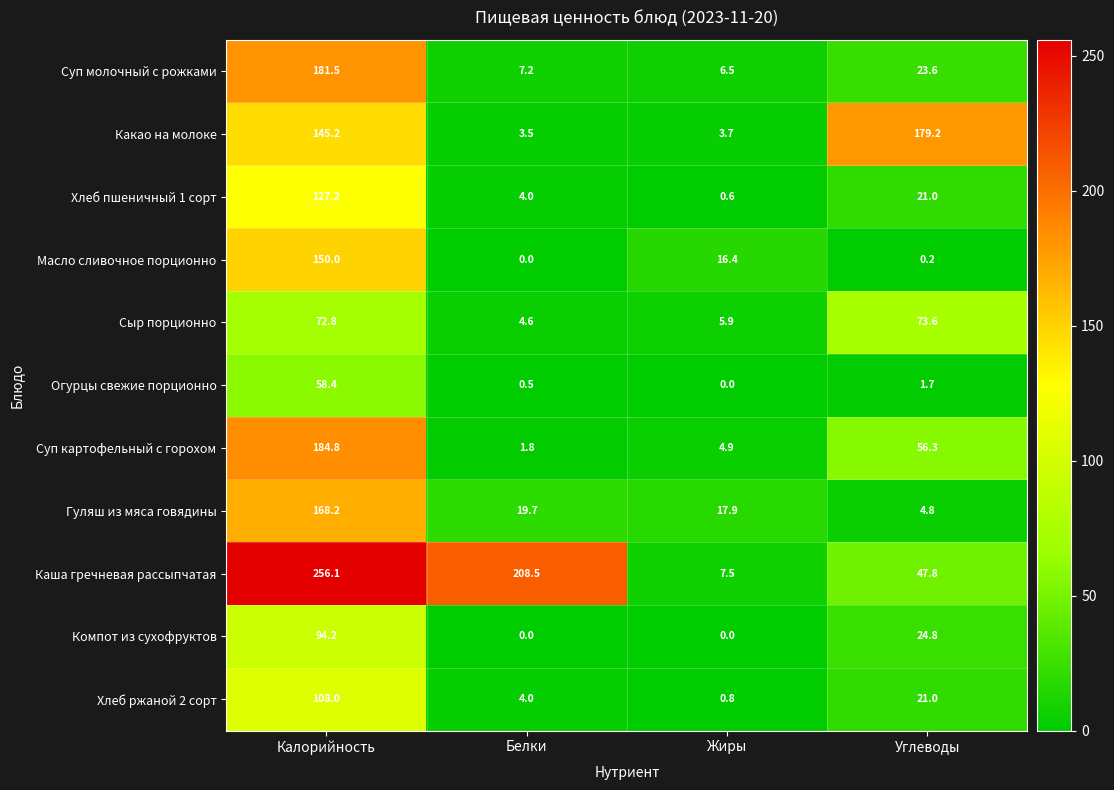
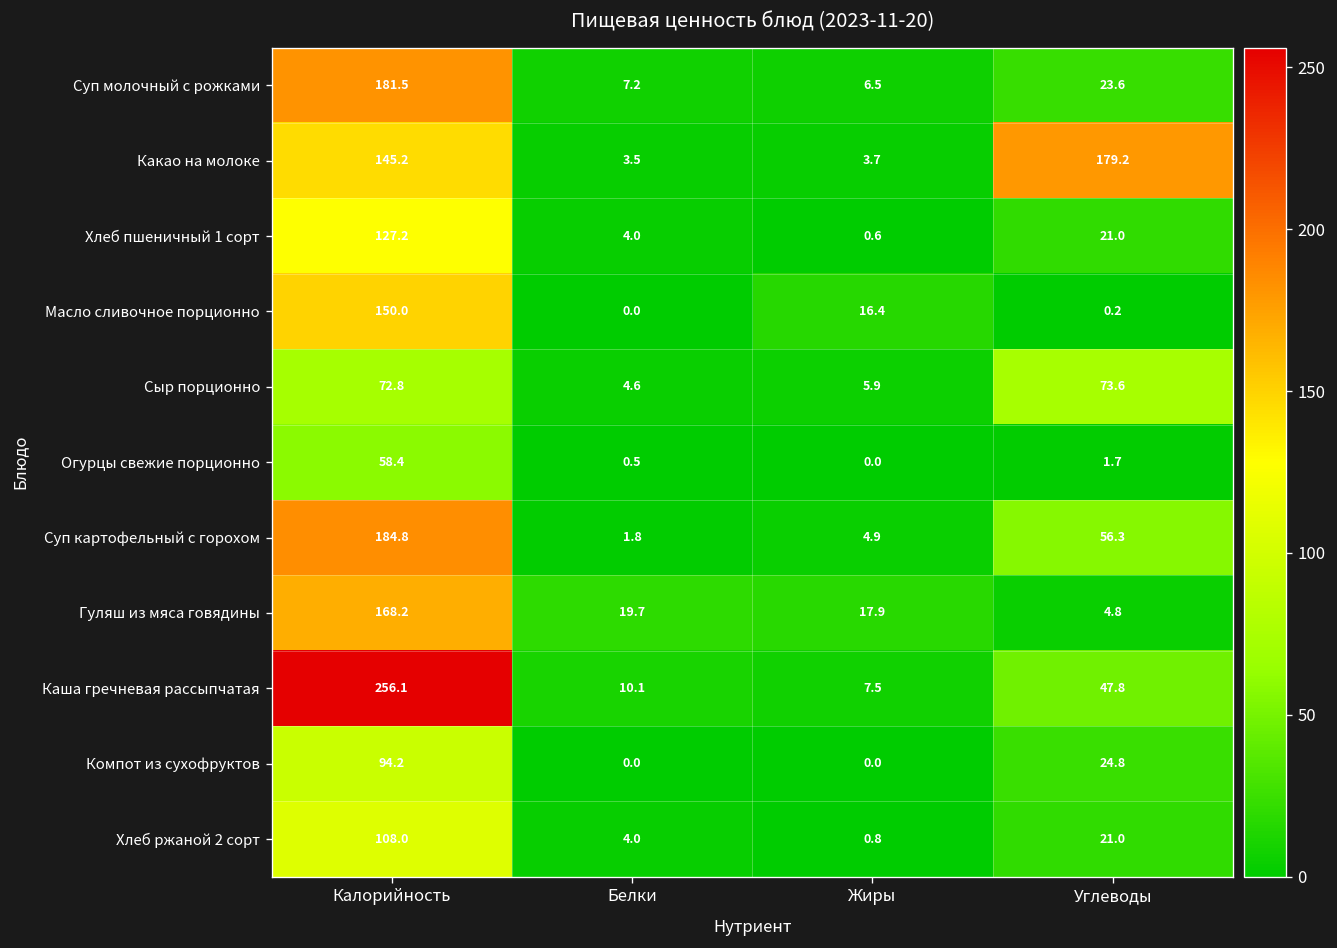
  {
    "Суп молочный с рожками": {
      "Калорийность": 181.5,
      "Белки": 7.2,
      "Жиры": 6.5,
      "Углеводы": 23.6
    },
    "Какао на молоке": {
      "Калорийность": 145.2,
      "Белки": 3.5,
      "Жиры": 3.7,
      "Углеводы": 179.2
    },
    "Хлеб пшеничный 1 сорт": {
      "Калорийность": 127.2,
      "Белки": 4.0,
      "Жиры": 0.6,
      "Углеводы": 21.0
    },
    "Масло сливочное порционно": {
      "Калорийность": 150.0,
      "Белки": 0.0,
      "Жиры": 16.4,
      "Углеводы": 0.2
    },
    "Сыр порционно": {
      "Калорийность": 72.8,
      "Белки": 4.6,
      "Жиры": 5.9,
      "Углеводы": 73.6
    },
    "Огурцы свежие порционно": {
      "Калорийность": 58.4,
      "Белки": 0.5,
      "Жиры": 0.0,
      "Углеводы": 1.7
    },
    "Суп картофельный с горохом": {
      "Калорийность": 184.8,
      "Белки": 1.8,
      "Жиры": 4.9,
      "Углеводы": 56.3
    },
    "Гуляш из мяса говядины": {
      "Калорийность": 168.2,
      "Белки": 19.7,
      "Жиры": 17.9,
      "Углеводы": 4.8
    },
    "Каша гречневая рассыпчатая": {
      "Калорийность": 256.1,
-     "Белки": 208.5,
+     "Белки": 10.1,
      "Жиры": 7.5,
      "Углеводы": 47.8
    },
    "Компот из сухофруктов": {
      "Калорийность": 94.2,
      "Белки": 0.0,
      "Жиры": 0.0,
      "Углеводы": 24.8
    },
    "Хлеб ржаной 2 сорт": {
      "Калорийность": 108.0,
      "Белки": 4.0,
      "Жиры": 0.8,
      "Углеводы": 21.0
    }
  }
